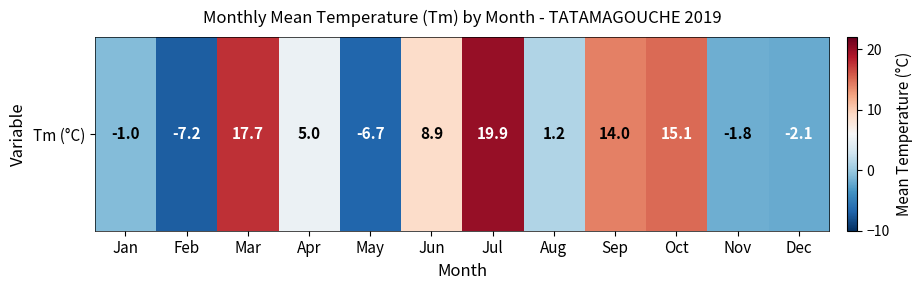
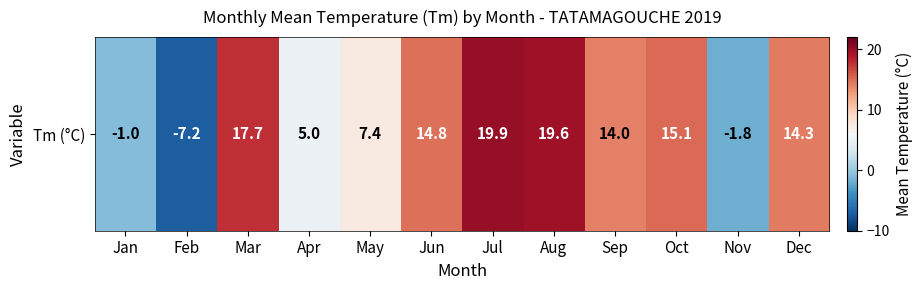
  {
    "Tm (°C)": {
      "Jan": -1.0,
      "Feb": -7.2,
      "Mar": 17.7,
      "Apr": 5.0,
-     "May": -6.7,
-     "Jun": 8.9,
+     "May": 7.4,
+     "Jun": 14.8,
      "Jul": 19.9,
-     "Aug": 1.2,
+     "Aug": 19.6,
      "Sep": 14.0,
      "Oct": 15.1,
      "Nov": -1.8,
-     "Dec": -2.1
+     "Dec": 14.3
    }
  }
